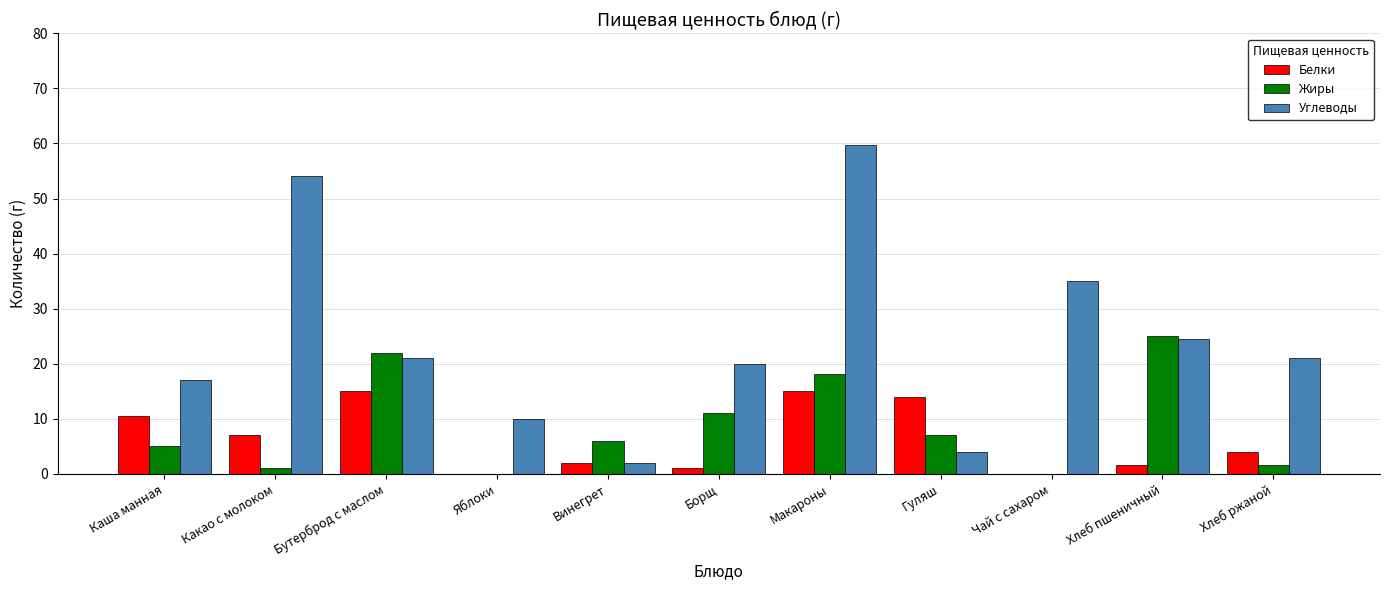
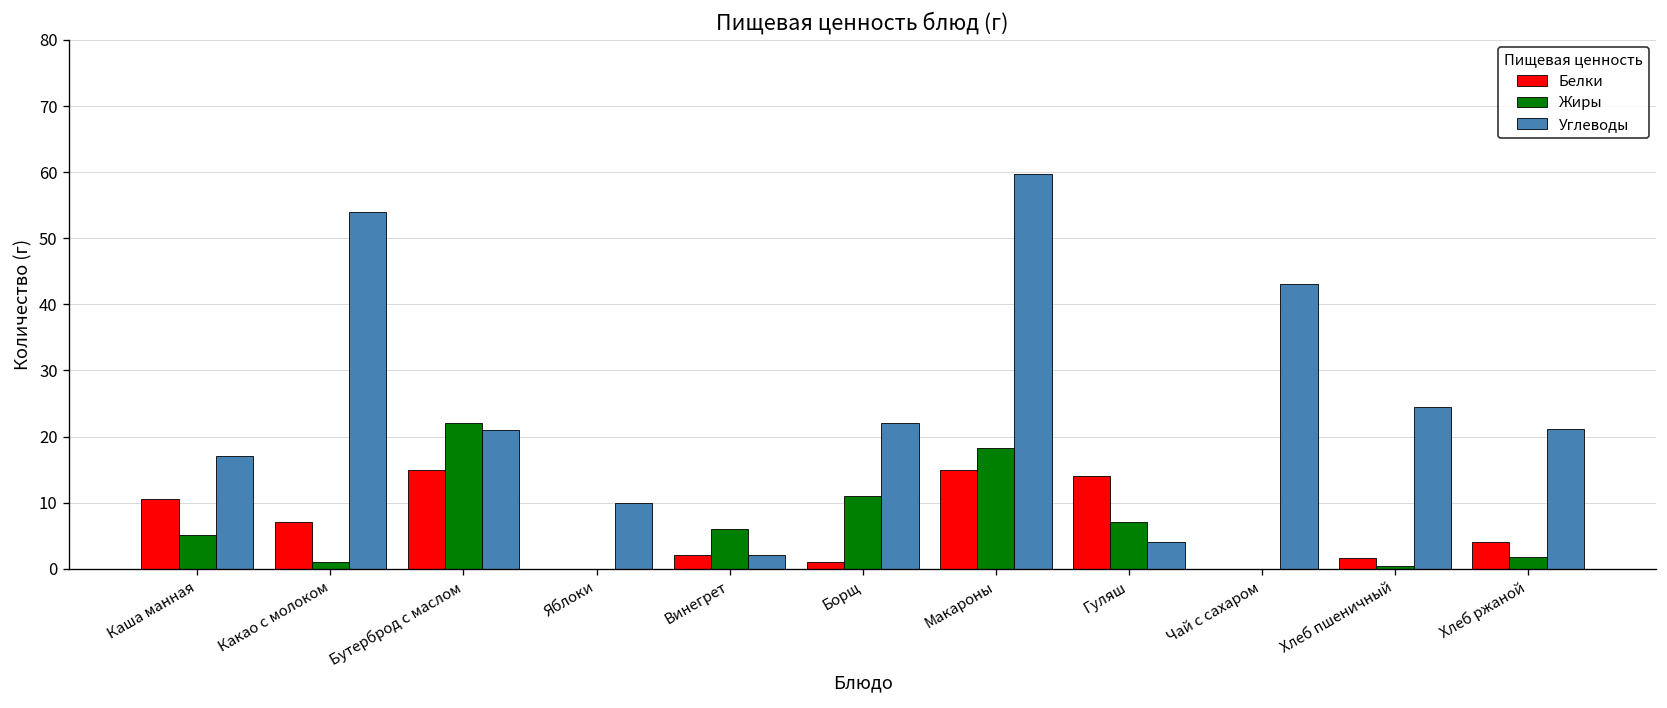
  {
    "Белки": {
      "Каша манная": 11,
      "Какао с молоком": 7,
      "Бутерброд с маслом": 15,
      "Яблоки": 0,
      "Винегрет": 2,
      "Борщ": 1,
      "Макароны": 15,
      "Гуляш": 14,
      "Чай с сахаром": 0,
      "Хлеб пшеничный": 2,
      "Хлеб ржаной": 4
    },
    "Жиры": {
      "Каша манная": 5,
      "Какао с молоком": 1,
      "Бутерброд с маслом": 22,
      "Яблоки": 0,
      "Винегрет": 6,
      "Борщ": 11,
      "Макароны": 18,
      "Гуляш": 7,
      "Чай с сахаром": 0,
-     "Хлеб пшеничный": 25,
+     "Хлеб пшеничный": 0,
      "Хлеб ржаной": 2
    },
    "Углеводы": {
      "Каша манная": 17,
      "Какао с молоком": 54,
      "Бутерброд с маслом": 21,
      "Яблоки": 10,
      "Винегрет": 2,
-     "Борщ": 20,
+     "Борщ": 22,
      "Макароны": 60,
      "Гуляш": 4,
-     "Чай с сахаром": 35,
+     "Чай с сахаром": 43,
      "Хлеб пшеничный": 24,
      "Хлеб ржаной": 21
    }
  }
